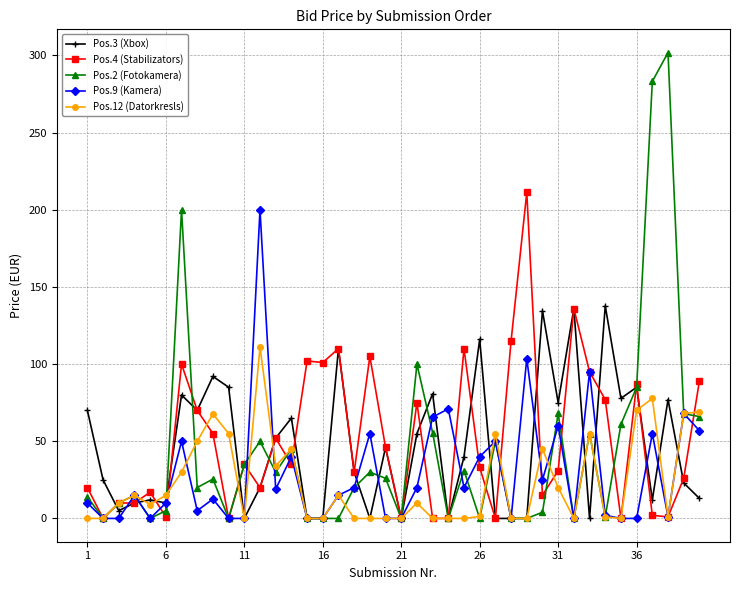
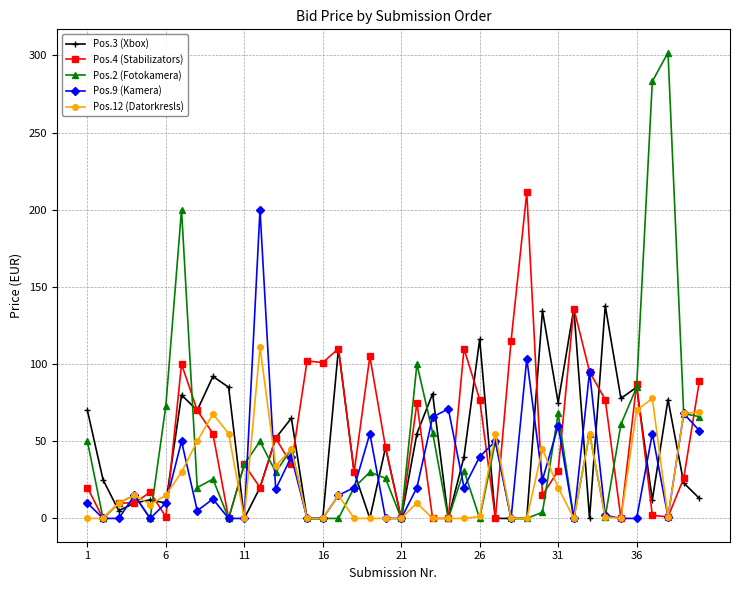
  {
    "Pos.3 (Xbox)": {
      "1": 70,
      "26": 116,
      "31": 75
    },
    "Pos.4 (Stabilizators)": {
      "1": 20,
      "6": 1,
      "16": 101,
-     "26": 33,
+     "26": 77,
      "31": 31,
      "36": 87
    },
    "Pos.2 (Fotokamera)": {
-     "1": 14,
-     "6": 5,
+     "1": 50,
+     "6": 73,
      "31": 68
    },
    "Pos.9 (Kamera)": {
      "1": 10,
      "26": 40,
      "31": 60,
      "36": 0
    },
    "Pos.12 (Datorkresls)": {
      "1": 0,
      "6": 15,
      "31": 20,
      "36": 70
    }
  }
